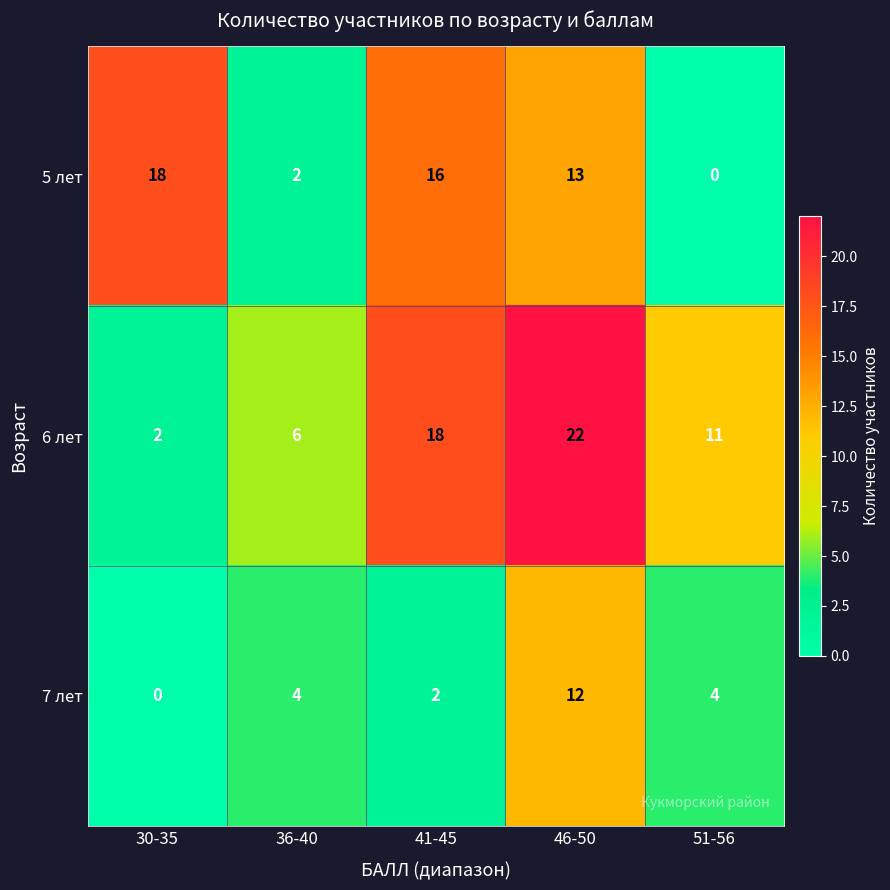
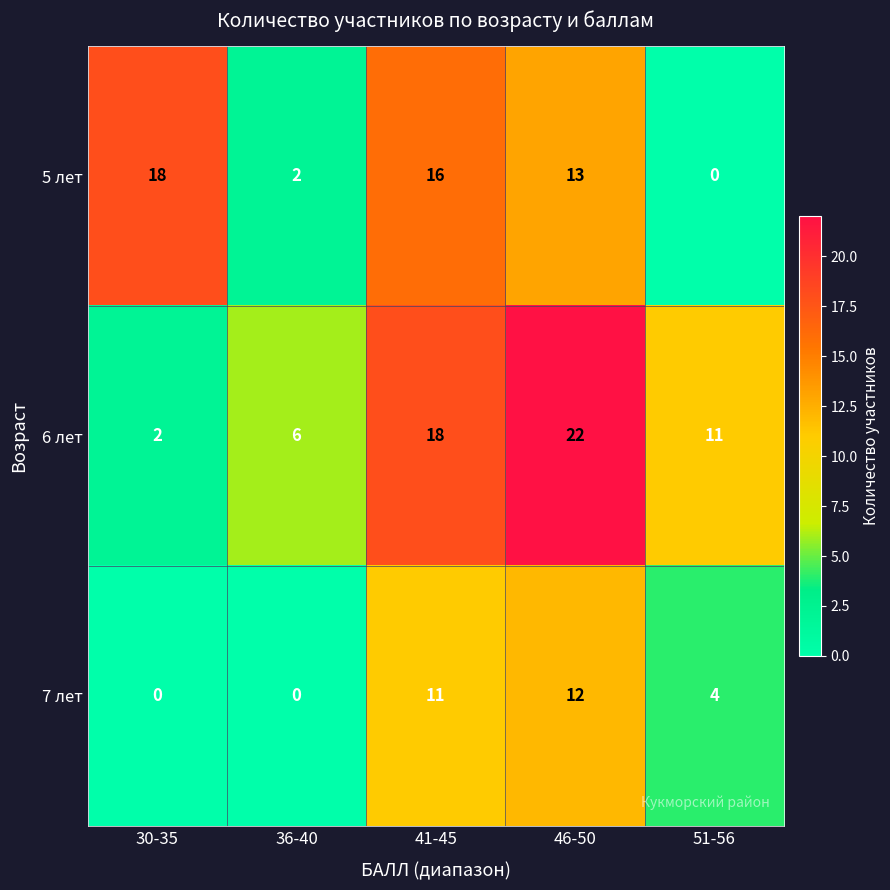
  {
    "5 лет": {
      "30-35": 18,
      "36-40": 2,
      "41-45": 16,
      "46-50": 13,
      "51-56": 0
    },
    "6 лет": {
      "30-35": 2,
      "36-40": 6,
      "41-45": 18,
      "46-50": 22,
      "51-56": 11
    },
    "7 лет": {
      "30-35": 0,
-     "36-40": 4,
-     "41-45": 2,
+     "36-40": 0,
+     "41-45": 11,
      "46-50": 12
    }
  }
